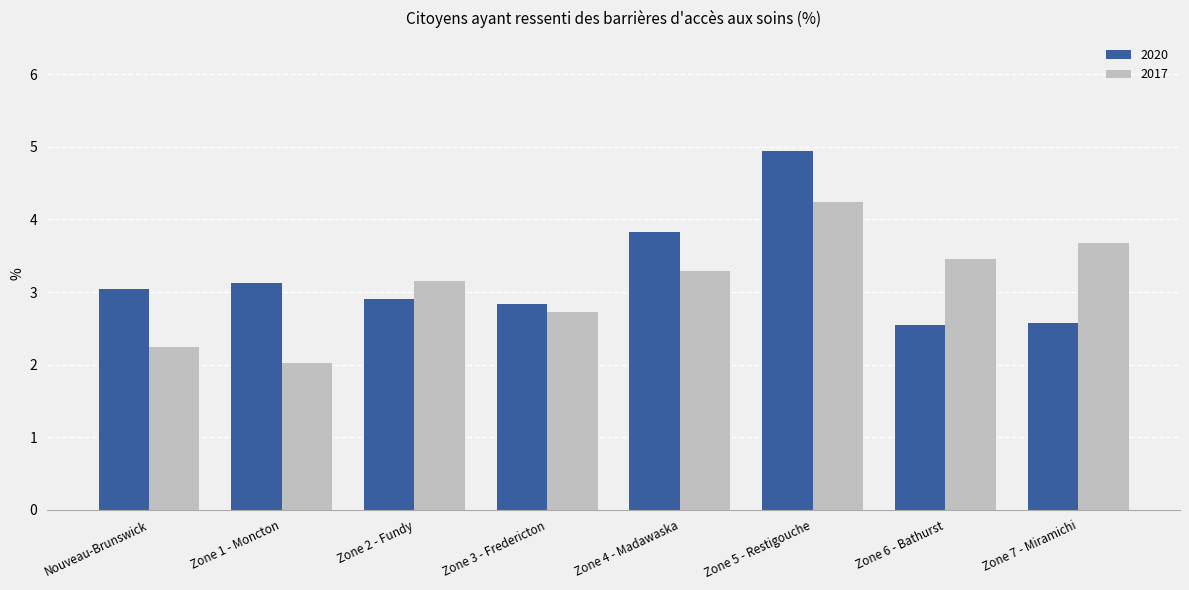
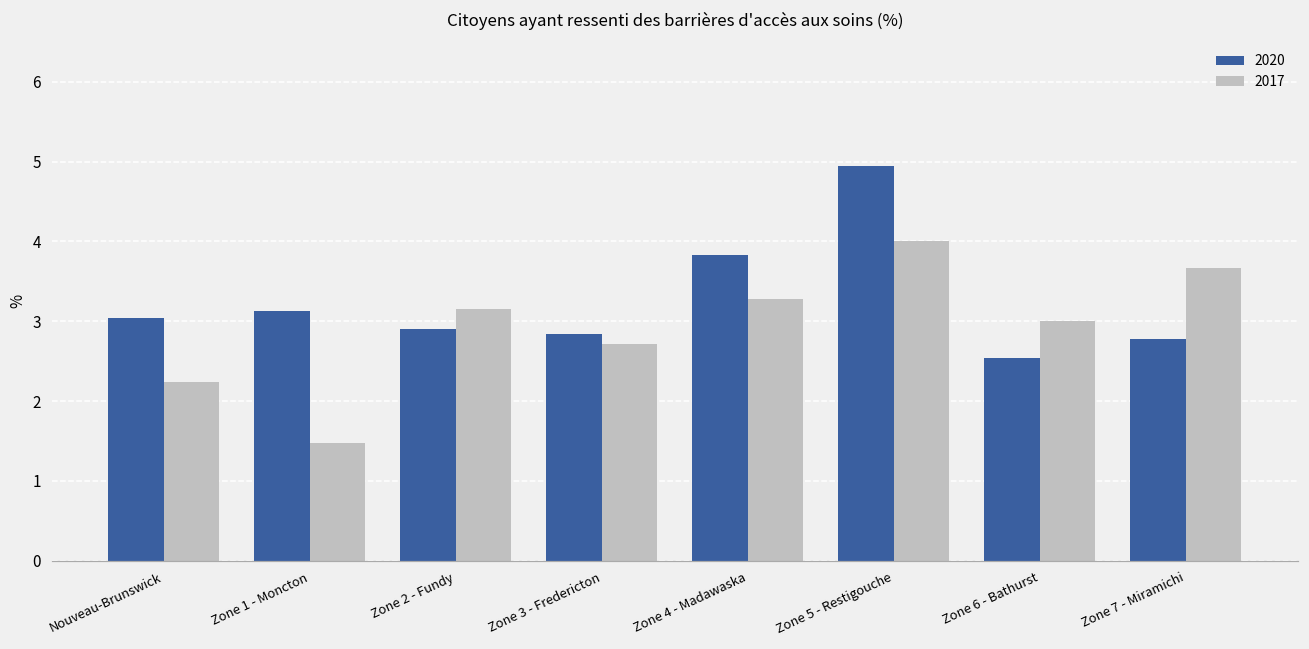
  {
    "2020": {
      "Nouveau-Brunswick": 3.0,
      "Zone 1 - Moncton": 3.1,
      "Zone 2 - Fundy": 2.9,
      "Zone 3 - Fredericton": 2.8,
      "Zone 4 - Madawaska": 3.8,
      "Zone 5 - Restigouche": 4.9,
      "Zone 6 - Bathurst": 2.5,
-     "Zone 7 - Miramichi": 2.6
+     "Zone 7 - Miramichi": 2.8
    },
    "2017": {
      "Nouveau-Brunswick": 2.2,
-     "Zone 1 - Moncton": 2.0,
+     "Zone 1 - Moncton": 1.5,
      "Zone 2 - Fundy": 3.2,
      "Zone 3 - Fredericton": 2.7,
      "Zone 4 - Madawaska": 3.3,
-     "Zone 5 - Restigouche": 4.2,
-     "Zone 6 - Bathurst": 3.5,
+     "Zone 5 - Restigouche": 4.0,
+     "Zone 6 - Bathurst": 3.0,
      "Zone 7 - Miramichi": 3.7
    }
  }
